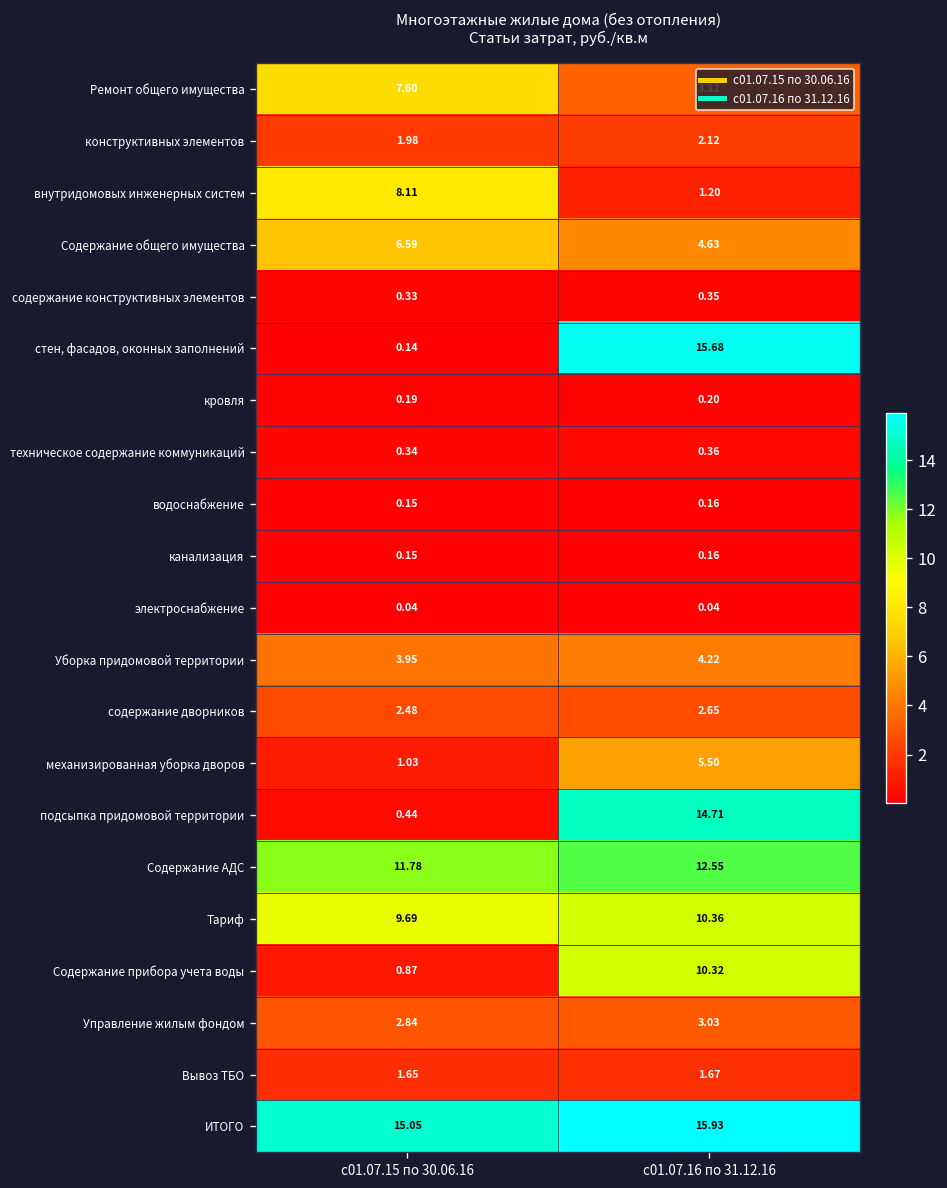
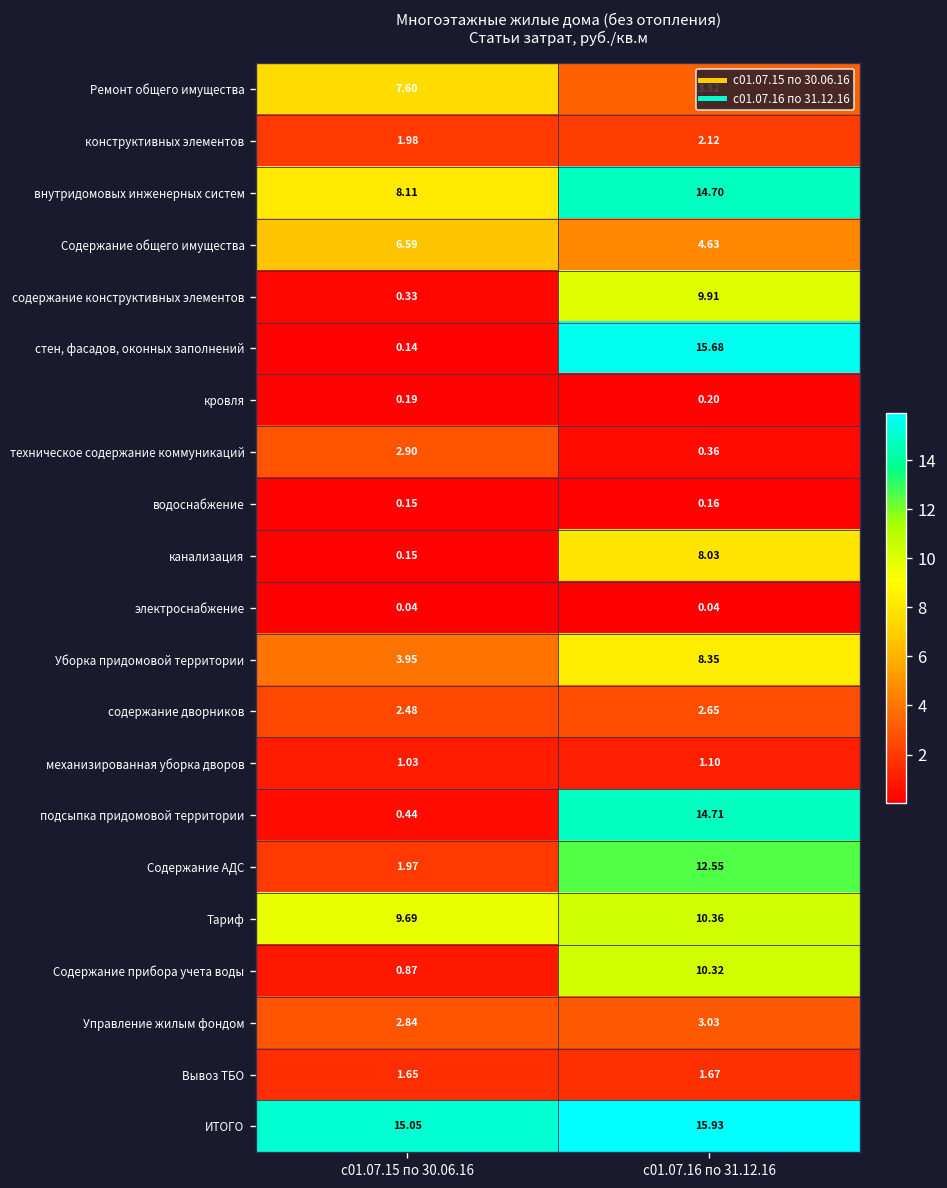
  {
    "Ремонт общего имущества": {
      "с01.07.15 по 30.06.16": 7.60
    },
    "конструктивных элементов": {
      "с01.07.15 по 30.06.16": 1.98,
      "с01.07.16 по 31.12.16": 2.12
    },
    "внутридомовых инженерных систем": {
      "с01.07.15 по 30.06.16": 8.11,
-     "с01.07.16 по 31.12.16": 1.20
+     "с01.07.16 по 31.12.16": 14.70
    },
    "Содержание общего имущества": {
      "с01.07.15 по 30.06.16": 6.59,
      "с01.07.16 по 31.12.16": 4.63
    },
    "содержание конструктивных элементов": {
      "с01.07.15 по 30.06.16": 0.33,
-     "с01.07.16 по 31.12.16": 0.35
+     "с01.07.16 по 31.12.16": 9.91
    },
    "стен, фасадов, оконных заполнений": {
      "с01.07.15 по 30.06.16": 0.14,
      "с01.07.16 по 31.12.16": 15.68
    },
    "кровля": {
      "с01.07.15 по 30.06.16": 0.19,
      "с01.07.16 по 31.12.16": 0.20
    },
    "техническое содержание коммуникаций": {
-     "с01.07.15 по 30.06.16": 0.34,
+     "с01.07.15 по 30.06.16": 2.90,
      "с01.07.16 по 31.12.16": 0.36
    },
    "водоснабжение": {
      "с01.07.15 по 30.06.16": 0.15,
      "с01.07.16 по 31.12.16": 0.16
    },
    "канализация": {
      "с01.07.15 по 30.06.16": 0.15,
-     "с01.07.16 по 31.12.16": 0.16
+     "с01.07.16 по 31.12.16": 8.03
    },
    "электроснабжение": {
      "с01.07.15 по 30.06.16": 0.04,
      "с01.07.16 по 31.12.16": 0.04
    },
    "Уборка придомовой территории": {
      "с01.07.15 по 30.06.16": 3.95,
-     "с01.07.16 по 31.12.16": 4.22
+     "с01.07.16 по 31.12.16": 8.35
    },
    "содержание дворников": {
      "с01.07.15 по 30.06.16": 2.48,
      "с01.07.16 по 31.12.16": 2.65
    },
    "механизированная уборка дворов": {
      "с01.07.15 по 30.06.16": 1.03,
-     "с01.07.16 по 31.12.16": 5.50
+     "с01.07.16 по 31.12.16": 1.10
    },
    "подсыпка придомовой территории": {
      "с01.07.15 по 30.06.16": 0.44,
      "с01.07.16 по 31.12.16": 14.71
    },
    "Содержание АДС": {
-     "с01.07.15 по 30.06.16": 11.78,
+     "с01.07.15 по 30.06.16": 1.97,
      "с01.07.16 по 31.12.16": 12.55
    },
    "Тариф": {
      "с01.07.15 по 30.06.16": 9.69,
      "с01.07.16 по 31.12.16": 10.36
    },
    "Содержание прибора учета воды": {
      "с01.07.15 по 30.06.16": 0.87,
      "с01.07.16 по 31.12.16": 10.32
    },
    "Управление жилым фондом": {
      "с01.07.15 по 30.06.16": 2.84,
      "с01.07.16 по 31.12.16": 3.03
    },
    "Вывоз ТБО": {
      "с01.07.15 по 30.06.16": 1.65,
      "с01.07.16 по 31.12.16": 1.67
    },
    "ИТОГО": {
      "с01.07.15 по 30.06.16": 15.05,
      "с01.07.16 по 31.12.16": 15.93
    }
  }
